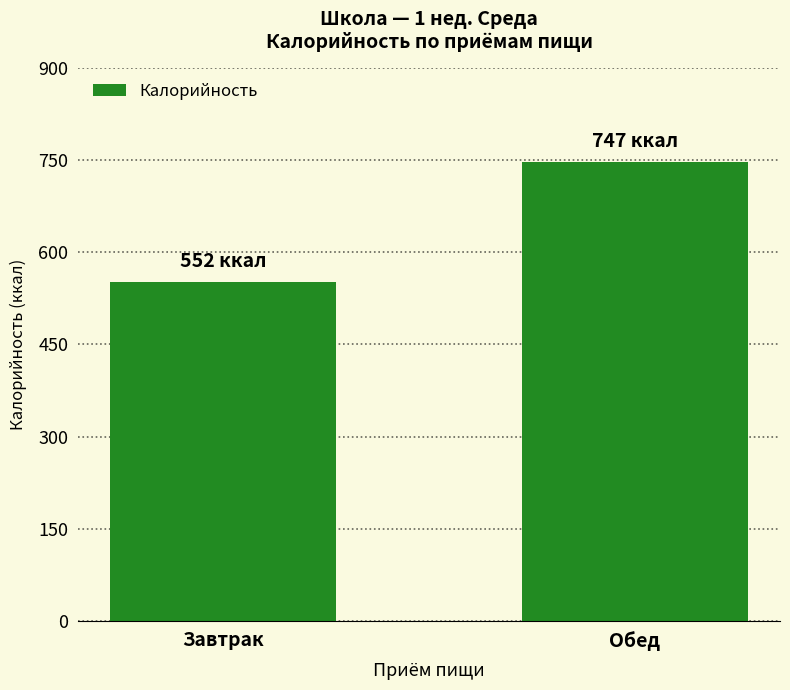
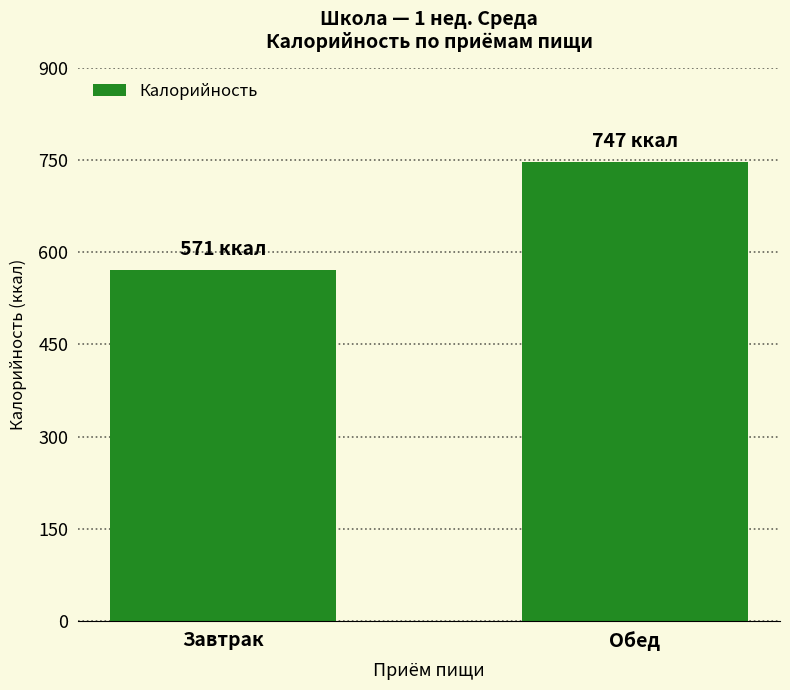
  {
-   "Завтрак": 552,
+   "Завтрак": 571,
    "Обед": 747
  }
